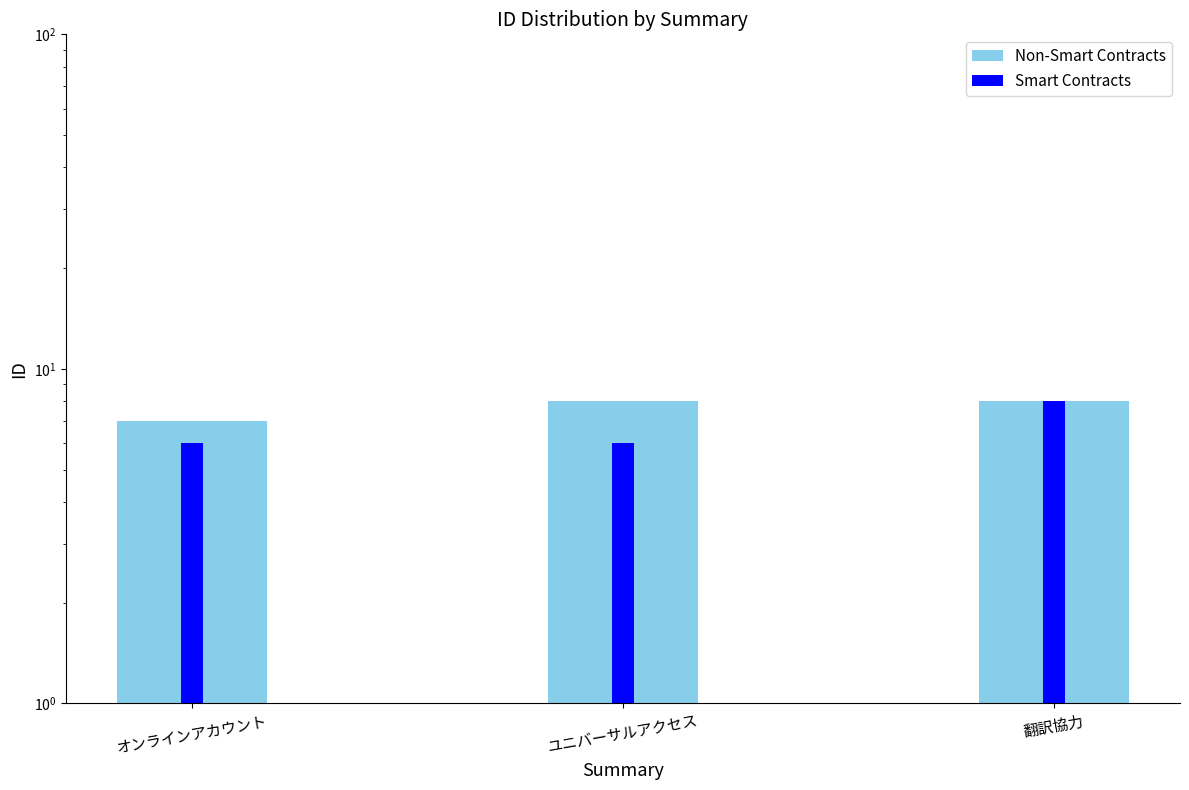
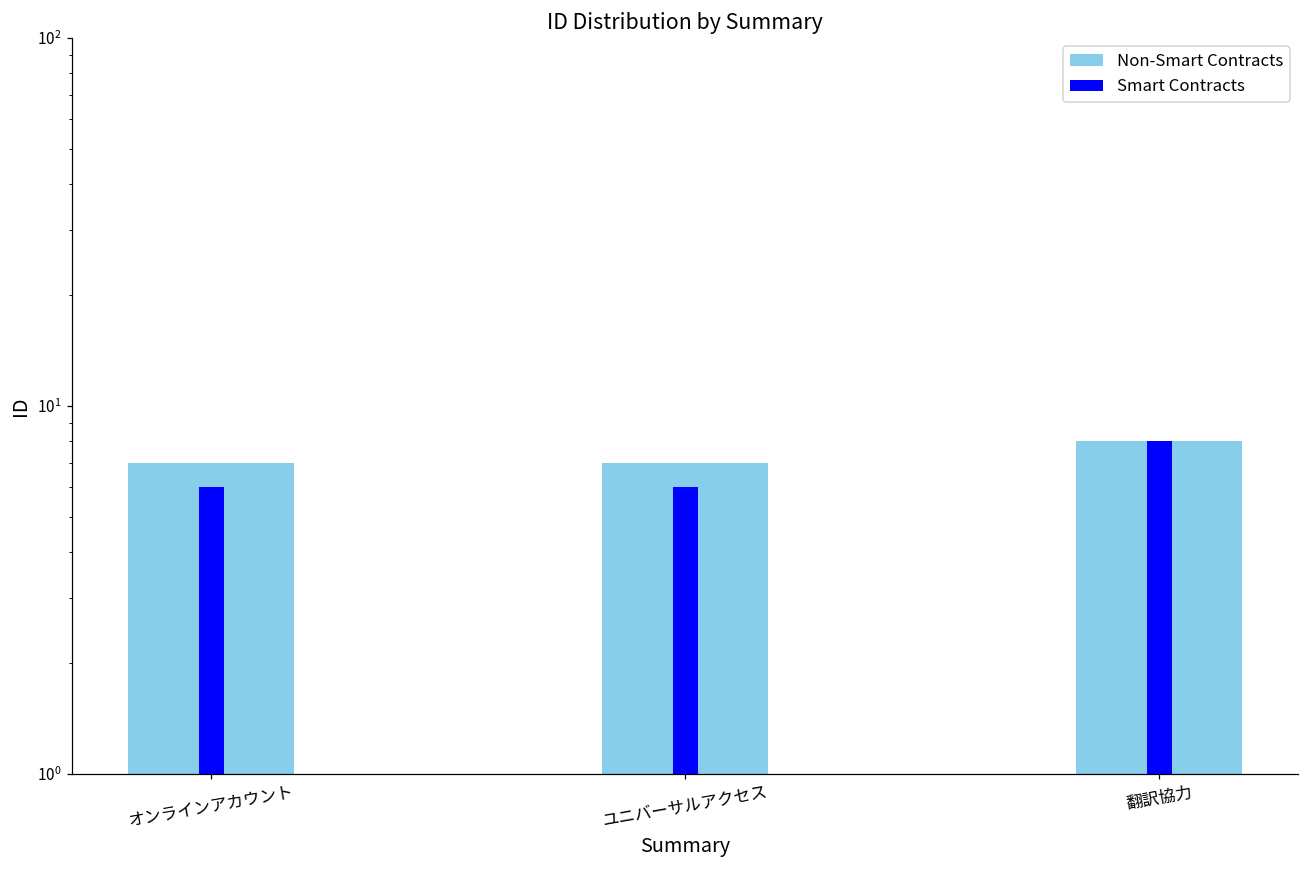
  {
    "Non-Smart Contracts": {
      "オンラインアカウント": 7,
-     "ユニバーサルアクセス": 8,
+     "ユニバーサルアクセス": 7,
      "翻訳協力": 8
    },
    "Smart Contracts": {
      "翻訳協力": 8
    }
  }
